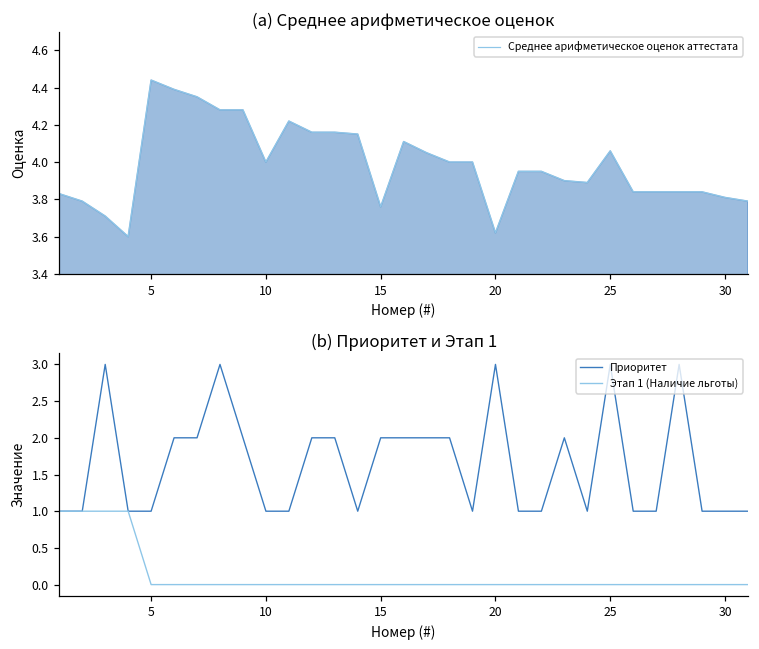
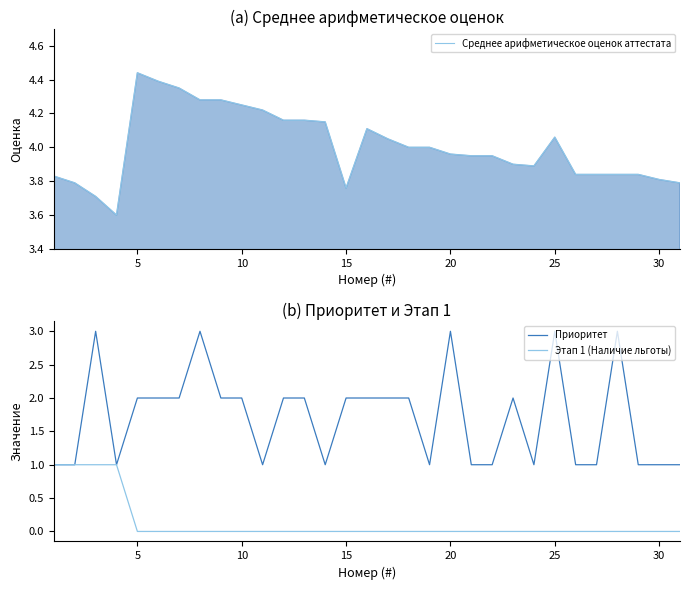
  {
    "(a) Среднее арифметическое оценок": {
      "5": 4.44,
-     "10": 4.00,
+     "10": 4.25,
      "15": 3.76,
-     "20": 3.62,
+     "20": 3.96,
      "25": 4.06,
      "30": 3.81
    },
    "(b) Приоритет и Этап 1": {
      "Приоритет": {
-       "5": 1,
-       "10": 1,
+       "5": 2,
+       "10": 2,
        "15": 2,
        "20": 3,
        "30": 1
      },
      "Этап 1 (Наличие льготы)": {
        "5": 0,
        "10": 0,
        "15": 0,
        "20": 0,
        "25": 0,
        "30": 0
      }
    }
  }
